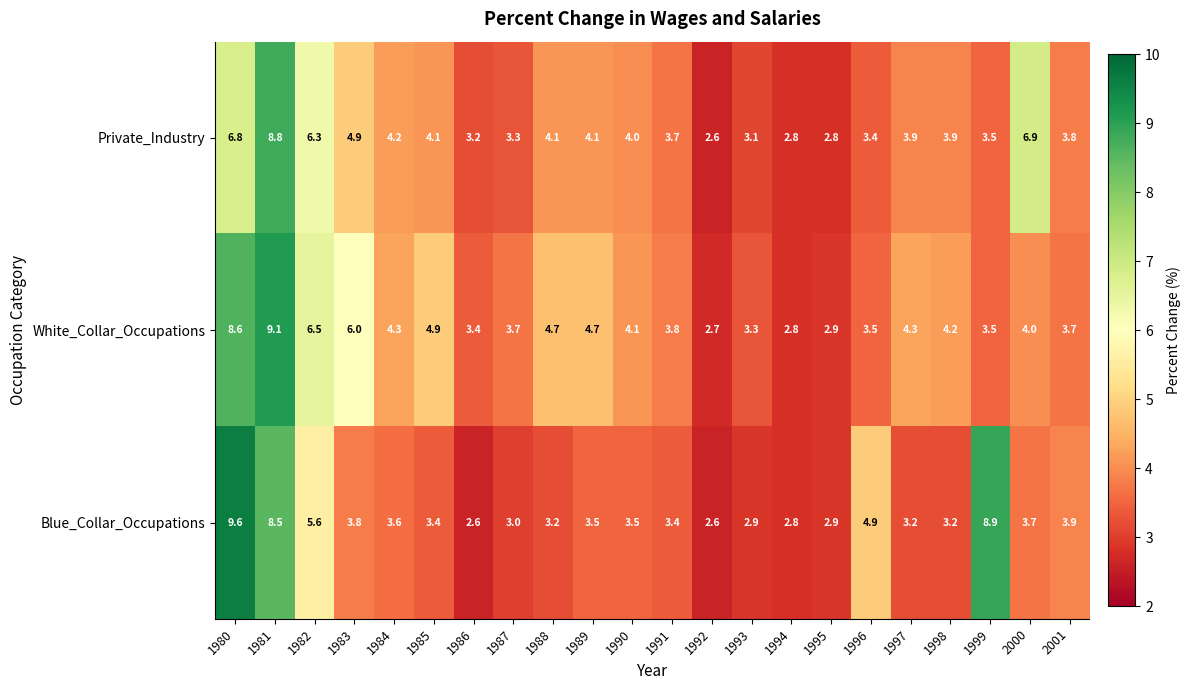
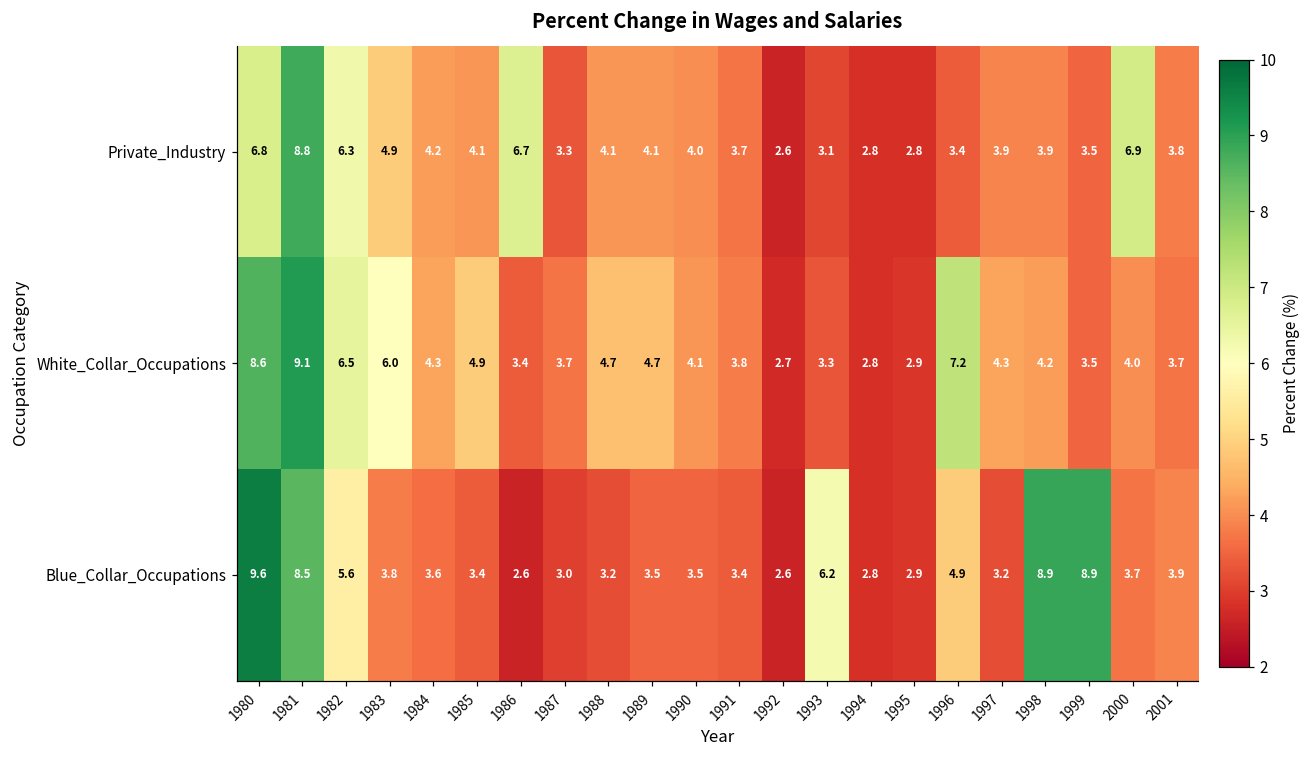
  {
    "Private_Industry": {
      "1980": 6.8,
      "1981": 8.8,
      "1982": 6.3,
      "1983": 4.9,
      "1984": 4.2,
      "1985": 4.1,
-     "1986": 3.2,
+     "1986": 6.7,
      "1987": 3.3,
      "1988": 4.1,
      "1989": 4.1,
      "1990": 4.0,
      "1991": 3.7,
      "1992": 2.6,
      "1993": 3.1,
      "1994": 2.8,
      "1995": 2.8,
      "1996": 3.4,
      "1997": 3.9,
      "1998": 3.9,
      "1999": 3.5,
      "2000": 6.9,
      "2001": 3.8
    },
    "White_Collar_Occupations": {
      "1980": 8.6,
      "1981": 9.1,
      "1982": 6.5,
      "1983": 6.0,
      "1984": 4.3,
      "1985": 4.9,
      "1986": 3.4,
      "1987": 3.7,
      "1988": 4.7,
      "1989": 4.7,
      "1990": 4.1,
      "1991": 3.8,
      "1992": 2.7,
      "1993": 3.3,
      "1994": 2.8,
      "1995": 2.9,
-     "1996": 3.5,
+     "1996": 7.2,
      "1997": 4.3,
      "1998": 4.2,
      "1999": 3.5,
      "2000": 4.0,
      "2001": 3.7
    },
    "Blue_Collar_Occupations": {
      "1980": 9.6,
      "1981": 8.5,
      "1982": 5.6,
      "1983": 3.8,
      "1984": 3.6,
      "1985": 3.4,
      "1986": 2.6,
      "1987": 3.0,
      "1988": 3.2,
      "1989": 3.5,
      "1990": 3.5,
      "1991": 3.4,
      "1992": 2.6,
-     "1993": 2.9,
+     "1993": 6.2,
      "1994": 2.8,
      "1995": 2.9,
      "1996": 4.9,
      "1997": 3.2,
-     "1998": 3.2,
+     "1998": 8.9,
      "1999": 8.9,
      "2000": 3.7,
      "2001": 3.9
    }
  }
